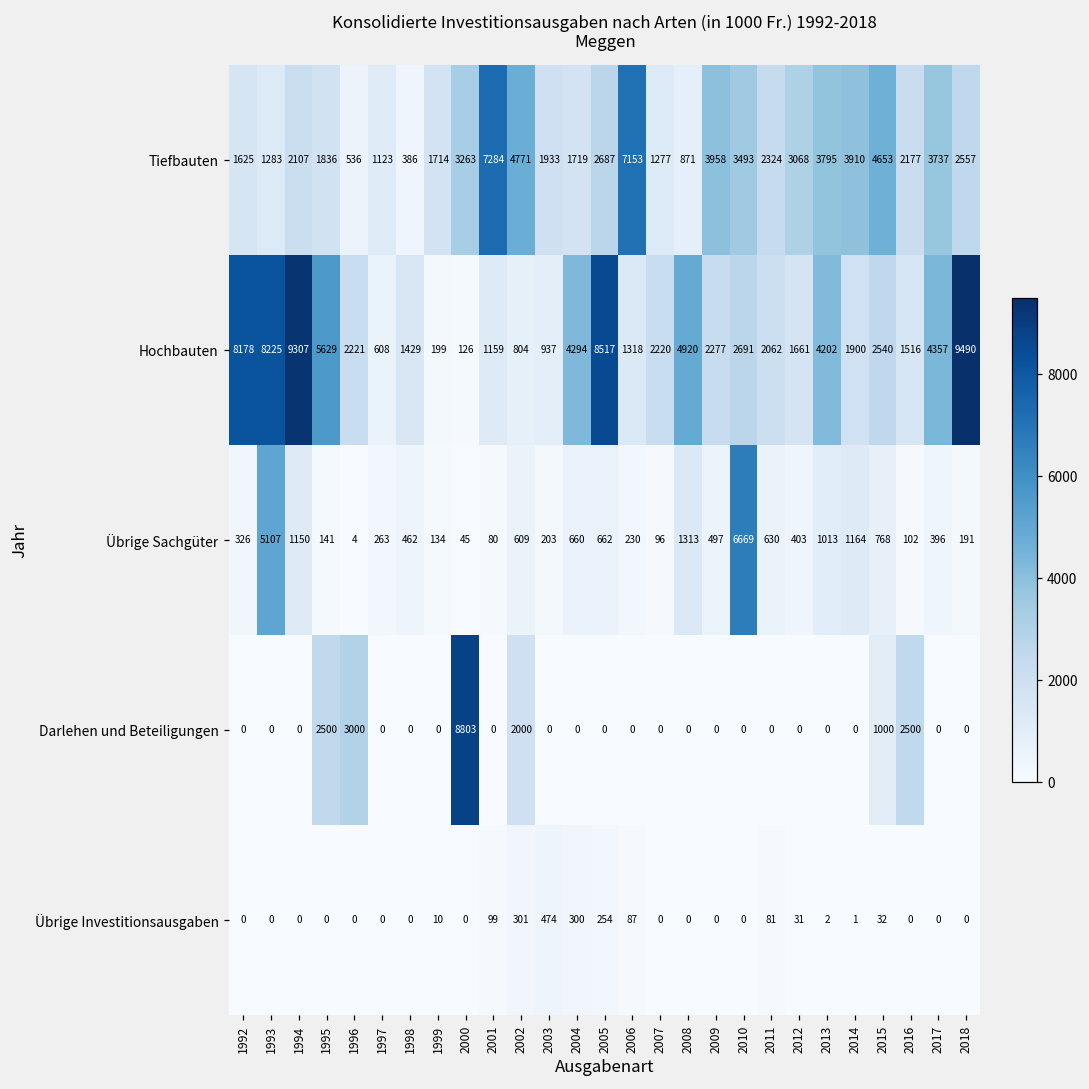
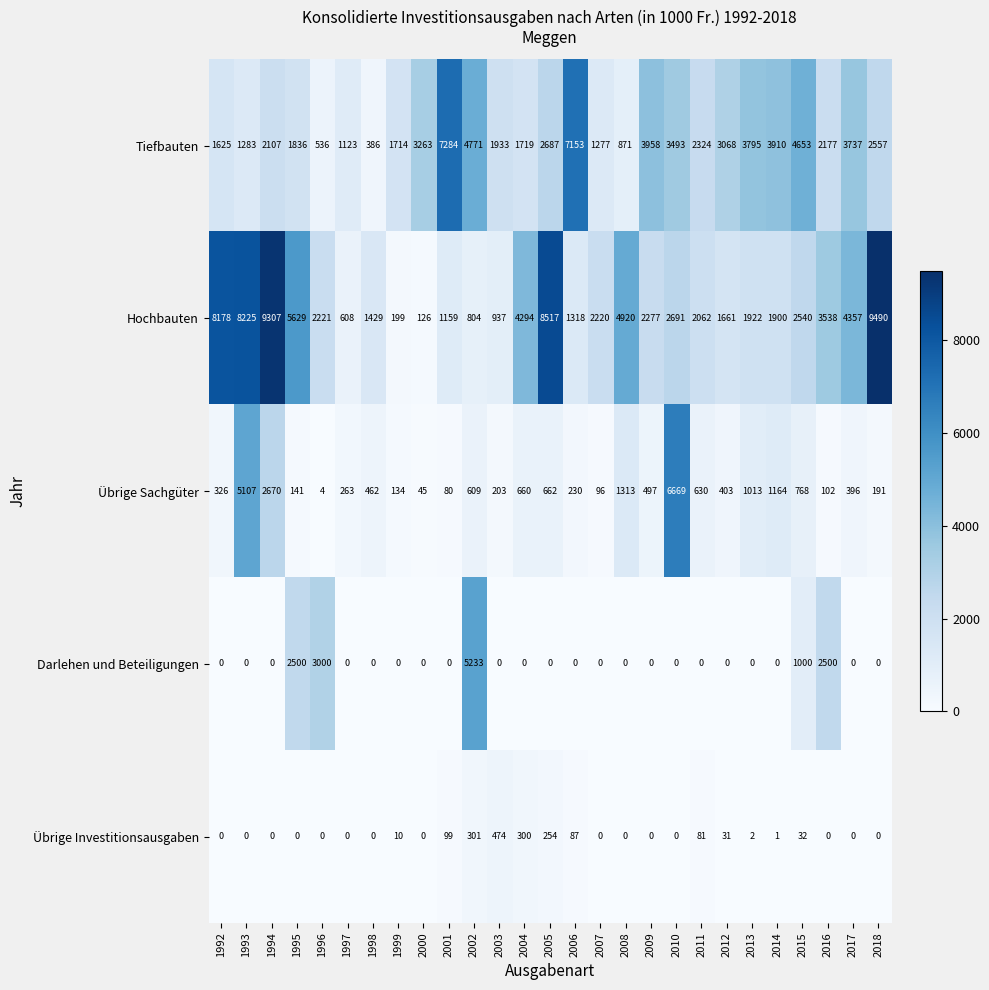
  {
    "Tiefbauten": {
      "1992": 1625,
      "1993": 1283,
      "1994": 2107,
      "1995": 1836,
      "1996": 536,
      "1997": 1123,
      "1998": 386,
      "1999": 1714,
      "2000": 3263,
      "2001": 7284,
      "2002": 4771,
      "2003": 1933,
      "2004": 1719,
      "2005": 2687,
      "2006": 7153,
      "2007": 1277,
      "2008": 871,
      "2009": 3958,
      "2010": 3493,
      "2011": 2324,
      "2012": 3068,
      "2013": 3795,
      "2014": 3910,
      "2015": 4653,
      "2016": 2177,
      "2017": 3737,
      "2018": 2557
    },
    "Hochbauten": {
      "1992": 8178,
      "1993": 8225,
      "1994": 9307,
      "1995": 5629,
      "1996": 2221,
      "1997": 608,
      "1998": 1429,
      "1999": 199,
      "2000": 126,
      "2001": 1159,
      "2002": 804,
      "2003": 937,
      "2004": 4294,
      "2005": 8517,
      "2006": 1318,
      "2007": 2220,
      "2008": 4920,
      "2009": 2277,
      "2010": 2691,
      "2011": 2062,
      "2012": 1661,
-     "2013": 4202,
+     "2013": 1922,
      "2014": 1900,
      "2015": 2540,
-     "2016": 1516,
+     "2016": 3538,
      "2017": 4357,
      "2018": 9490
    },
    "Übrige Sachgüter": {
      "1992": 326,
      "1993": 5107,
-     "1994": 1150,
+     "1994": 2670,
      "1995": 141,
      "1996": 4,
      "1997": 263,
      "1998": 462,
      "1999": 134,
      "2000": 45,
      "2001": 80,
      "2002": 609,
      "2003": 203,
      "2004": 660,
      "2005": 662,
      "2006": 230,
      "2007": 96,
      "2008": 1313,
      "2009": 497,
      "2010": 6669,
      "2011": 630,
      "2012": 403,
      "2013": 1013,
      "2014": 1164,
      "2015": 768,
      "2016": 102,
      "2017": 396,
      "2018": 191
    },
    "Darlehen und Beteiligungen": {
      "1992": 0,
      "1993": 0,
      "1994": 0,
      "1995": 2500,
      "1996": 3000,
      "1997": 0,
      "1998": 0,
      "1999": 0,
-     "2000": 8803,
+     "2000": 0,
      "2001": 0,
-     "2002": 2000,
+     "2002": 5233,
      "2003": 0,
      "2004": 0,
      "2005": 0,
      "2006": 0,
      "2007": 0,
      "2008": 0,
      "2009": 0,
      "2010": 0,
      "2011": 0,
      "2012": 0,
      "2013": 0,
      "2014": 0,
      "2015": 1000,
      "2016": 2500,
      "2017": 0,
      "2018": 0
    },
    "Übrige Investitionsausgaben": {
      "1992": 0,
      "1993": 0,
      "1994": 0,
      "1995": 0,
      "1996": 0,
      "1997": 0,
      "1998": 0,
      "1999": 10,
      "2000": 0,
      "2001": 99,
      "2002": 301,
      "2003": 474,
      "2004": 300,
      "2005": 254,
      "2006": 87,
      "2007": 0,
      "2008": 0,
      "2009": 0,
      "2010": 0,
      "2011": 81,
      "2012": 31,
      "2013": 2,
      "2014": 1,
      "2015": 32,
      "2016": 0,
      "2017": 0,
      "2018": 0
    }
  }
